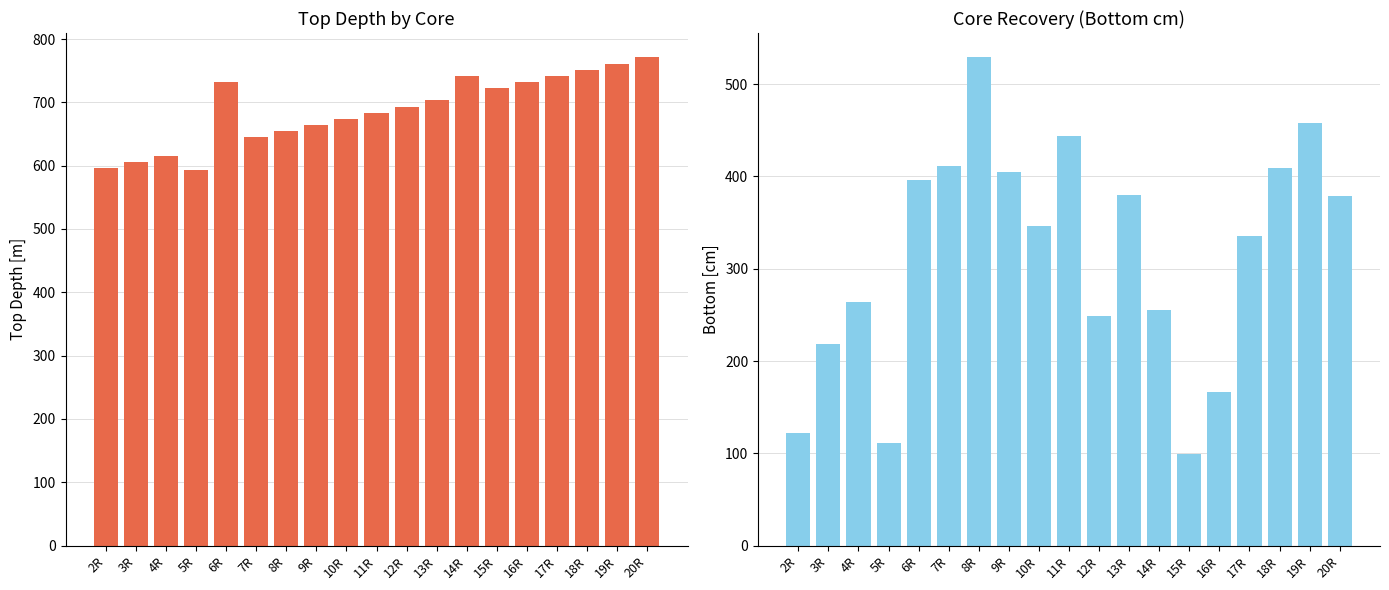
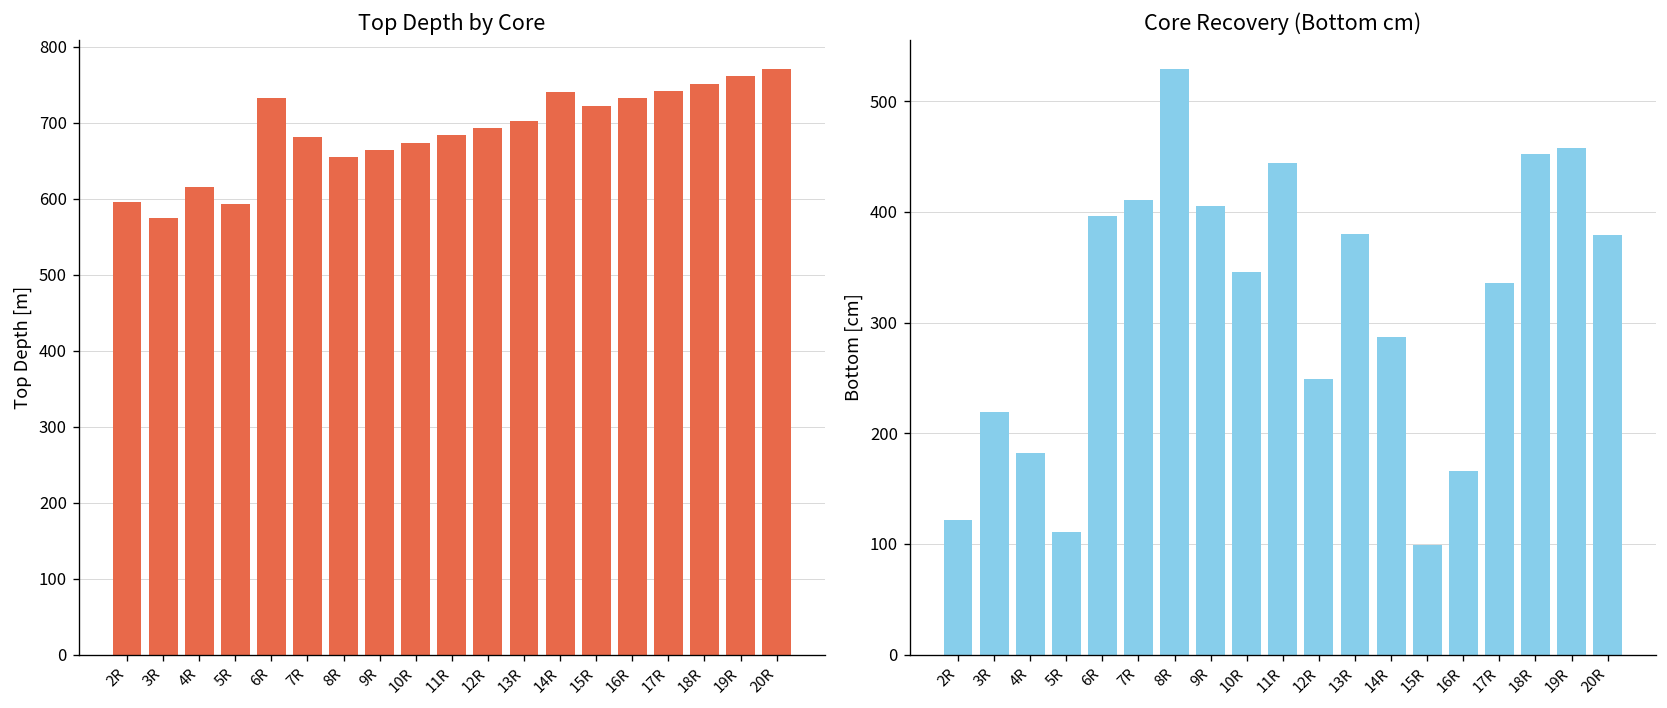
  {
    "Top Depth by Core": {
      "2R": 600,
-     "3R": 610,
+     "3R": 570,
      "4R": 620,
      "5R": 590,
      "6R": 730,
-     "7R": 640,
+     "7R": 680,
      "8R": 650,
      "9R": 660,
      "10R": 670,
      "11R": 680,
      "12R": 690,
      "13R": 700,
      "14R": 740,
      "15R": 720,
      "16R": 730,
      "17R": 740,
      "18R": 750,
      "19R": 760,
      "20R": 770
    },
    "Core Recovery (Bottom cm)": {
      "2R": 120,
      "3R": 220,
-     "4R": 260,
+     "4R": 180,
      "5R": 110,
      "6R": 400,
      "7R": 410,
      "8R": 530,
      "9R": 410,
      "10R": 350,
      "11R": 440,
      "12R": 250,
      "13R": 380,
-     "14R": 260,
+     "14R": 290,
      "15R": 100,
      "16R": 170,
      "17R": 340,
-     "18R": 410,
+     "18R": 450,
      "19R": 460,
      "20R": 380
    }
  }
